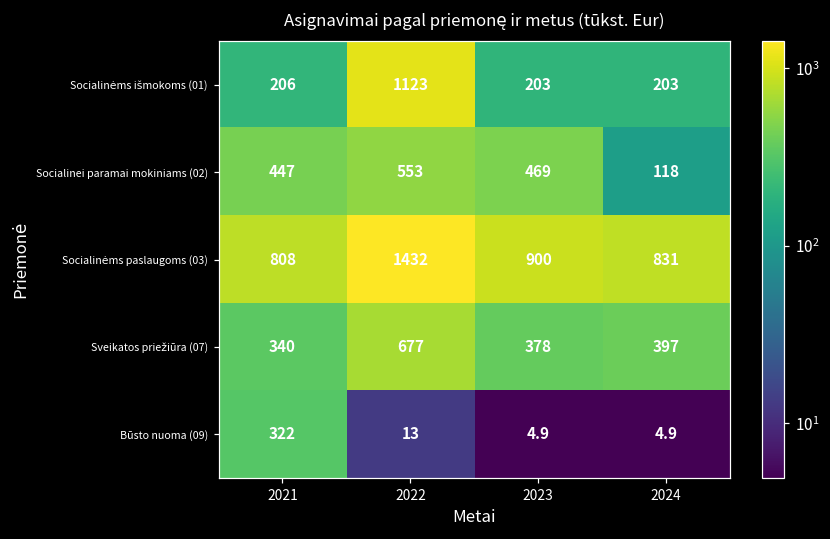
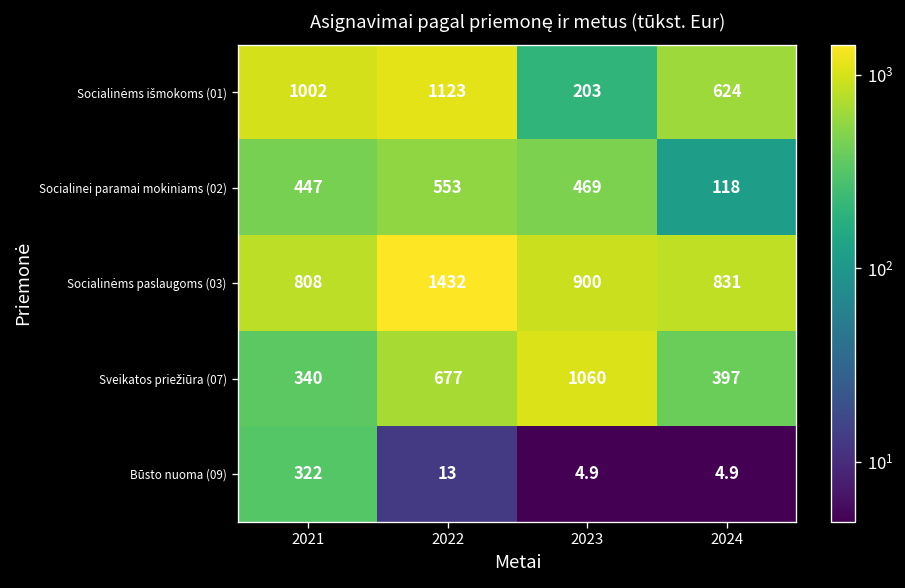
  {
    "Socialinėms išmokoms (01)": {
-     "2021": 206,
+     "2021": 1002,
      "2022": 1123,
      "2023": 203,
-     "2024": 203
+     "2024": 624
    },
    "Socialinei paramai mokiniams (02)": {
      "2021": 447,
      "2022": 553,
      "2023": 469,
      "2024": 118
    },
    "Socialinėms paslaugoms (03)": {
      "2021": 808,
      "2022": 1432,
      "2023": 900,
      "2024": 831
    },
    "Sveikatos priežiūra (07)": {
      "2021": 340,
      "2022": 677,
-     "2023": 378,
+     "2023": 1060,
      "2024": 397
    },
    "Būsto nuoma (09)": {
      "2021": 322,
      "2022": 13,
      "2023": 4.9,
      "2024": 4.9
    }
  }
